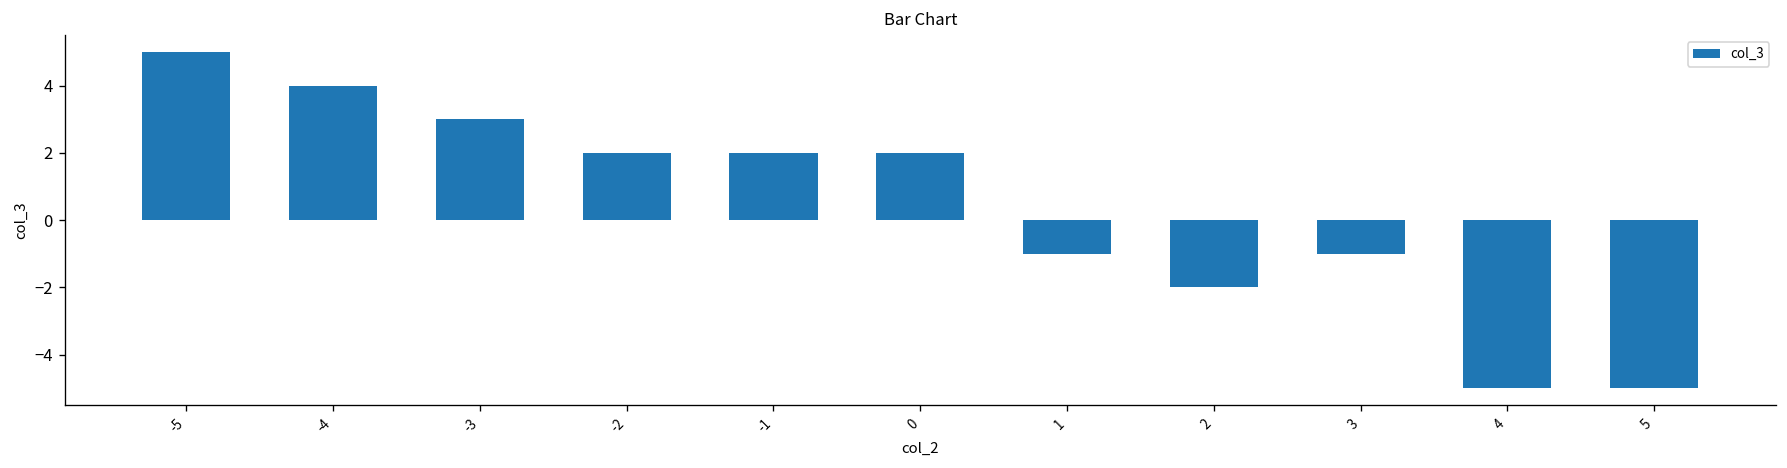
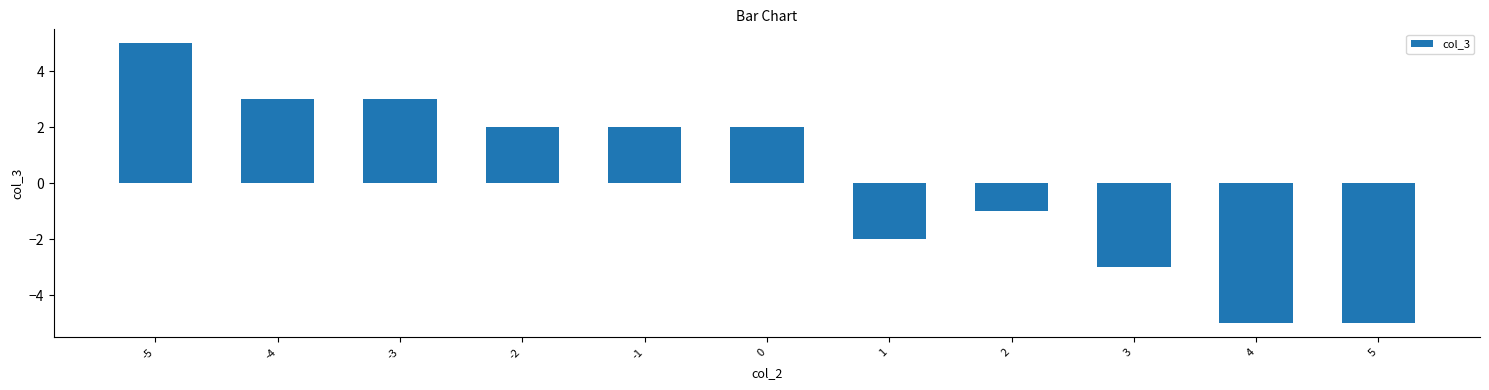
  {
    "-5": 5,
-   "-4": 4,
+   "-4": 3,
    "-3": 3,
    "-2": 2,
    "-1": 2,
    "0": 2,
-   "1": -1,
-   "2": -2,
-   "3": -1,
+   "1": -2,
+   "2": -1,
+   "3": -3,
    "4": -5,
    "5": -5
  }
